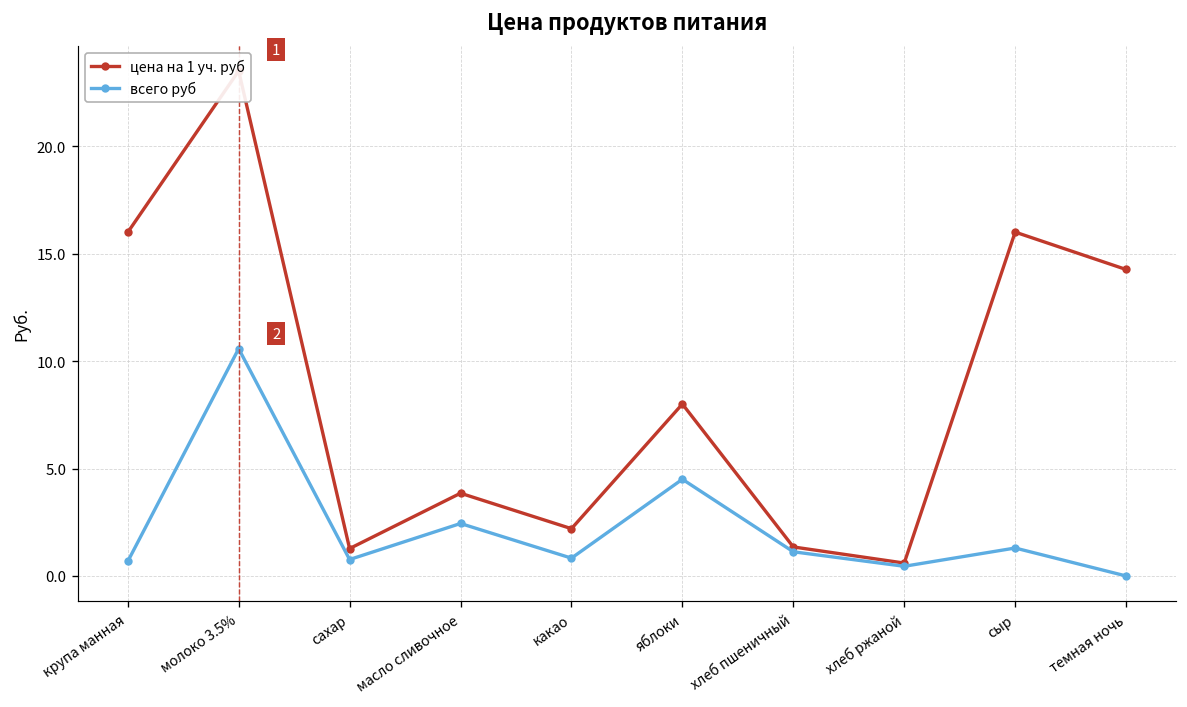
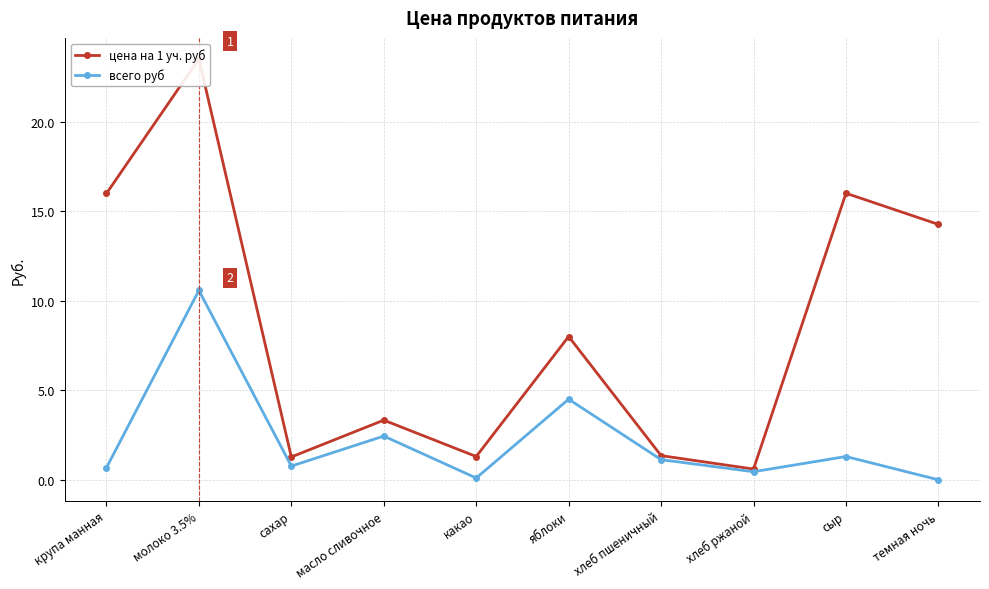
  {
    "цена на 1 уч. руб": {
      "крупа манная": 16.0,
      "сахар": 1.3,
-     "масло сливочное": 3.9,
-     "какао": 2.2,
+     "масло сливочное": 3.3,
+     "какао": 1.3,
      "яблоки": 8.0,
      "хлеб пшеничный": 1.4,
      "хлеб ржаной": 0.6,
      "сыр": 16.0,
      "темная ночь": 14.3
    },
    "всего руб": {
      "крупа манная": 0.7,
      "молоко 3.5%": 10.6,
      "сахар": 0.8,
      "масло сливочное": 2.4,
-     "какао": 0.8,
+     "какао": 0.1,
      "яблоки": 4.5,
      "хлеб пшеничный": 1.1,
      "хлеб ржаной": 0.5,
      "сыр": 1.3,
      "темная ночь": 0.0
    }
  }
